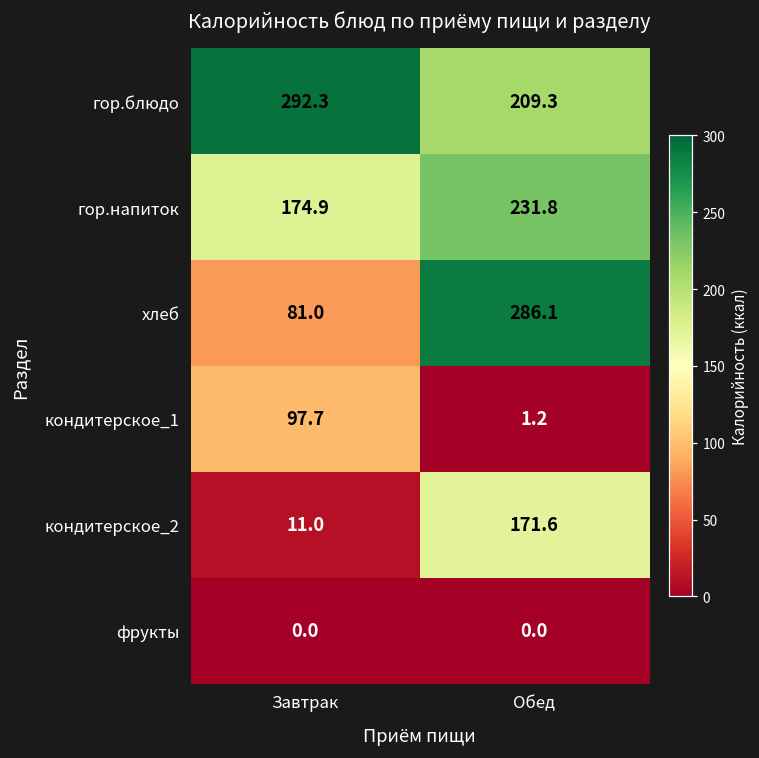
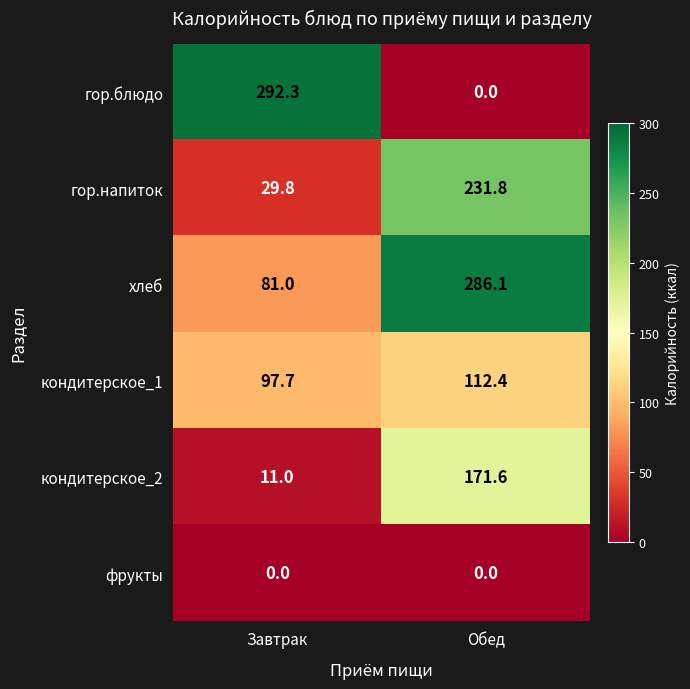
  {
    "гор.блюдо": {
      "Завтрак": 292.3,
-     "Обед": 209.3
+     "Обед": 0.0
    },
    "гор.напиток": {
-     "Завтрак": 174.9,
+     "Завтрак": 29.8,
      "Обед": 231.8
    },
    "хлеб": {
      "Завтрак": 81.0,
      "Обед": 286.1
    },
    "кондитерское_1": {
      "Завтрак": 97.7,
-     "Обед": 1.2
+     "Обед": 112.4
    },
    "кондитерское_2": {
      "Завтрак": 11.0,
      "Обед": 171.6
    },
    "фрукты": {
      "Завтрак": 0.0,
      "Обед": 0.0
    }
  }
